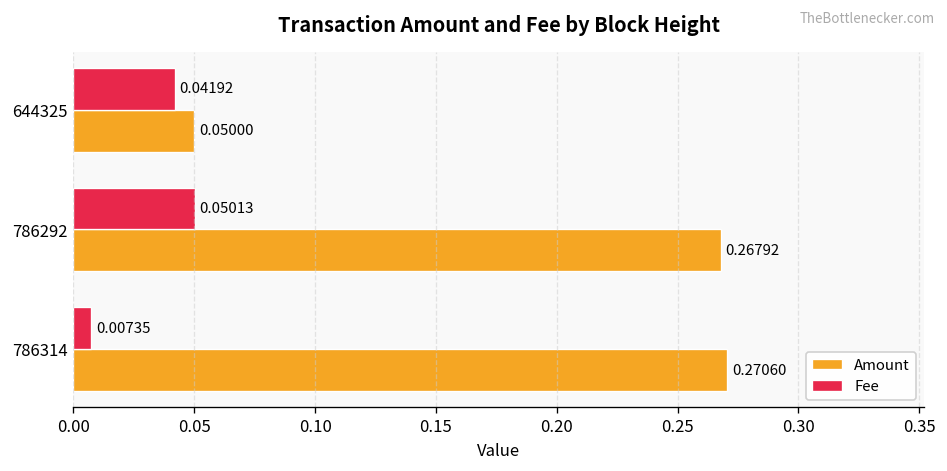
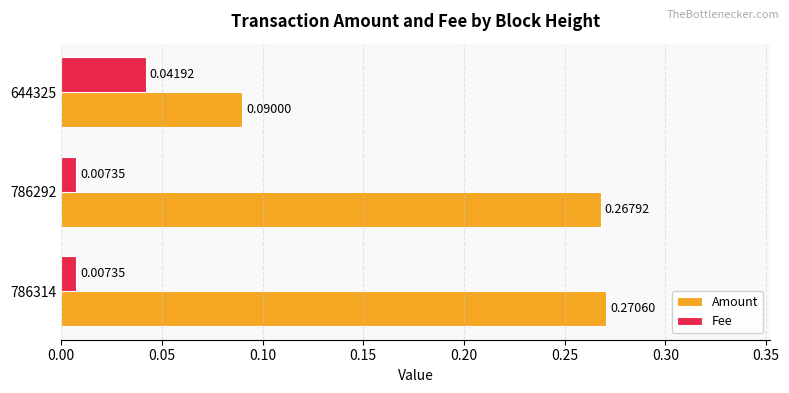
  {
    "Amount": {
-     "644325": 0.05000,
+     "644325": 0.09000,
      "786292": 0.26792,
      "786314": 0.27060
    },
    "Fee": {
      "644325": 0.04192,
-     "786292": 0.05013,
+     "786292": 0.00735,
      "786314": 0.00735
    }
  }
